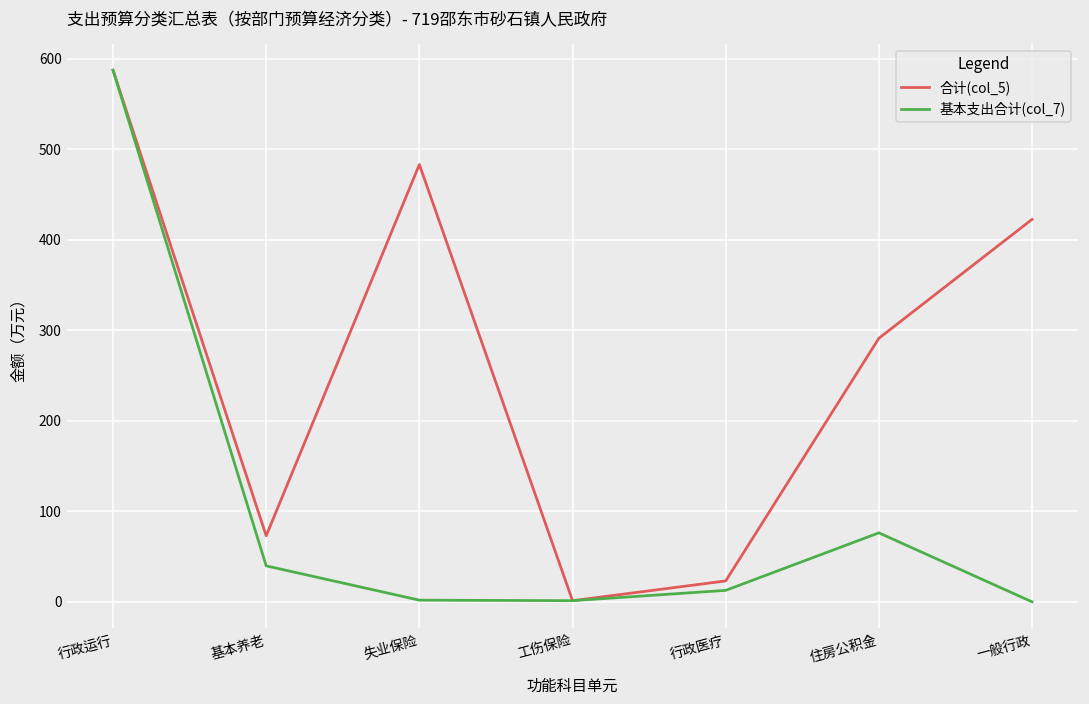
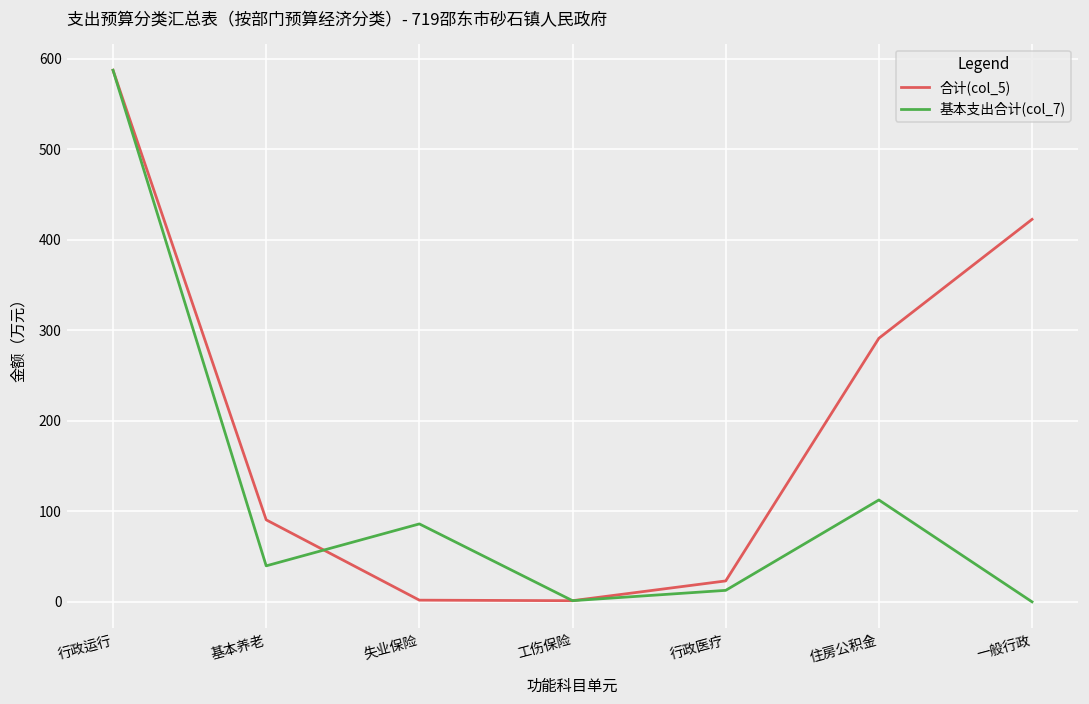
  {
    "合计(col_5)": {
-     "基本养老": 70,
-     "失业保险": 480,
+     "基本养老": 90,
+     "失业保险": 0,
      "行政医疗": 20,
      "住房公积金": 290,
      "一般行政": 420
    },
    "基本支出合计(col_7)": {
      "基本养老": 40,
-     "失业保险": 0,
+     "失业保险": 90,
      "行政医疗": 10,
-     "住房公积金": 80,
+     "住房公积金": 110,
      "一般行政": 0
    }
  }
